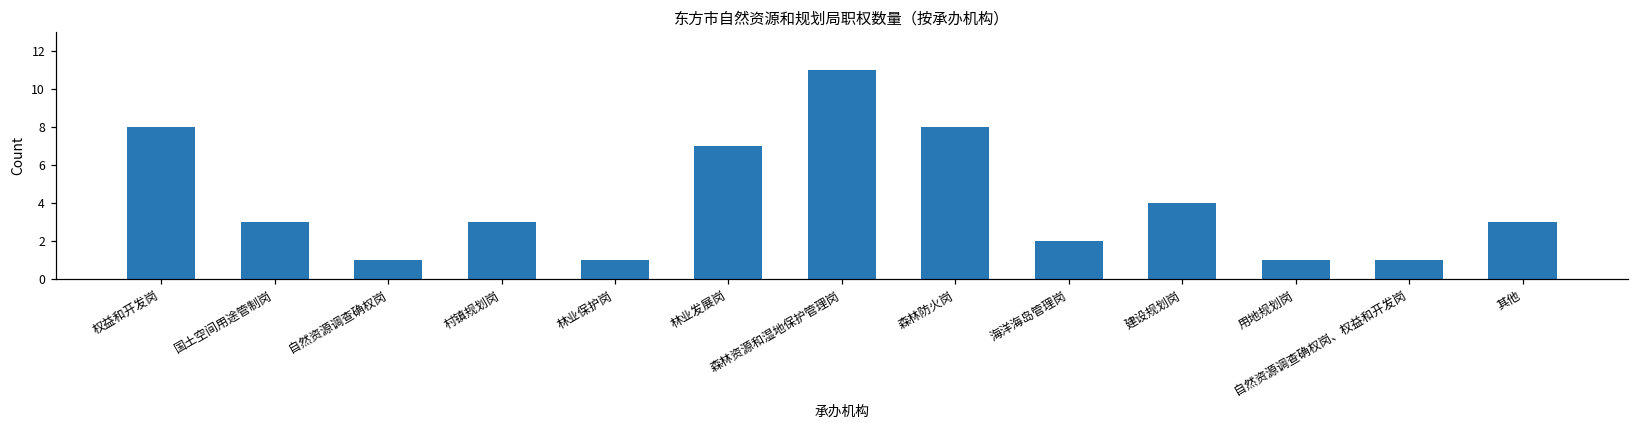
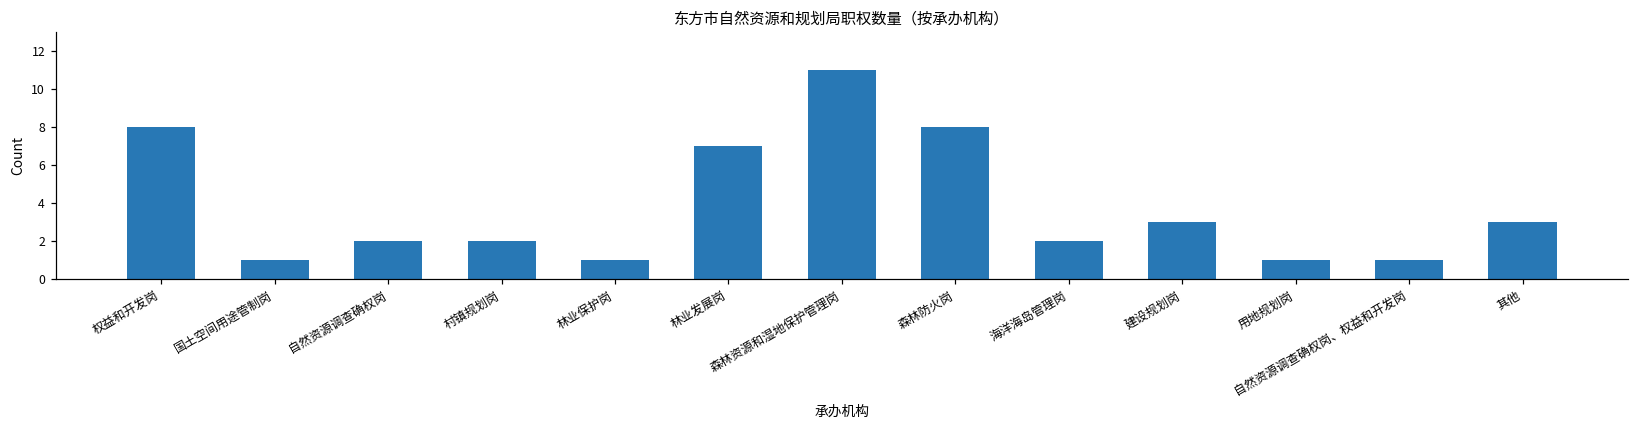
  {
    "权益和开发岗": 8,
-   "国土空间用途管制岗": 3,
-   "自然资源调查确权岗": 1,
-   "村镇规划岗": 3,
+   "国土空间用途管制岗": 1,
+   "自然资源调查确权岗": 2,
+   "村镇规划岗": 2,
    "林业保护岗": 1,
    "林业发展岗": 7,
    "森林资源和湿地保护管理岗": 11,
    "森林防火岗": 8,
    "海洋海岛管理岗": 2,
-   "建设规划岗": 4,
+   "建设规划岗": 3,
    "用地规划岗": 1,
    "自然资源调查确权岗、权益和开发岗": 1,
    "其他": 3
  }
